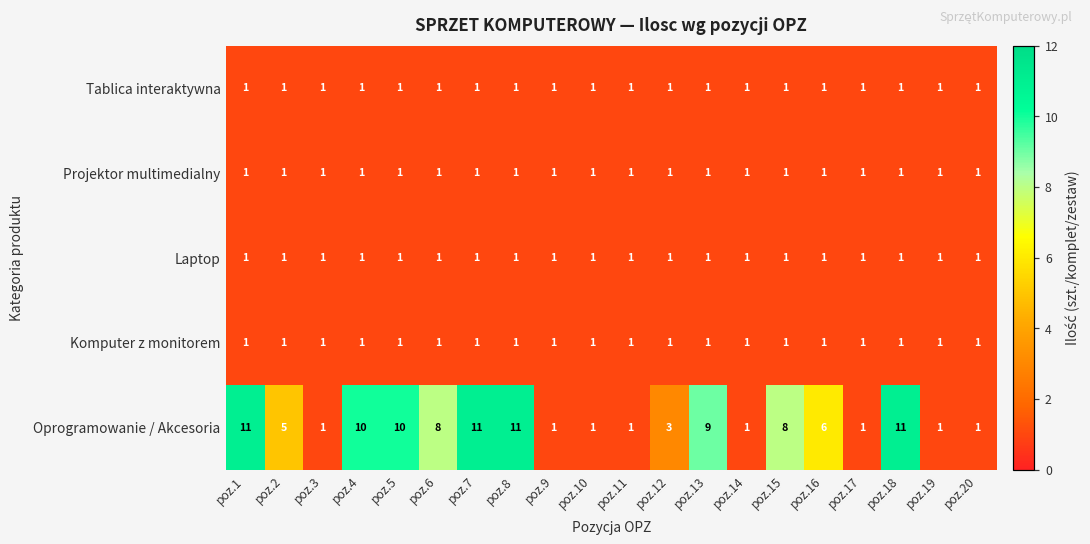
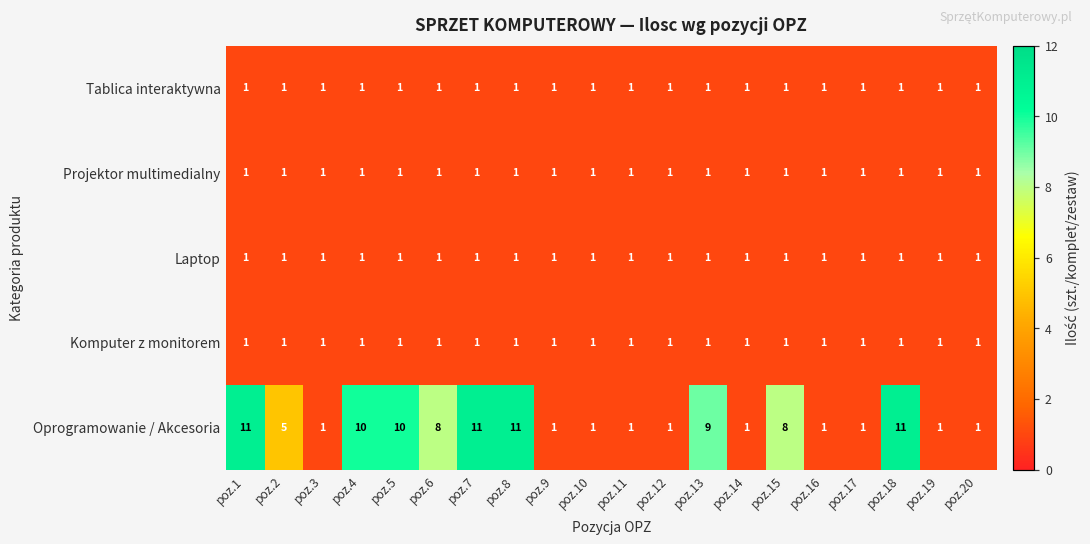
  {
    "Tablica interaktywna": {
      "poz.1": 1,
      "poz.2": 1,
      "poz.3": 1,
      "poz.4": 1,
      "poz.5": 1,
      "poz.6": 1,
      "poz.7": 1,
      "poz.8": 1,
      "poz.9": 1,
      "poz.10": 1,
      "poz.11": 1,
      "poz.12": 1,
      "poz.13": 1,
      "poz.14": 1,
      "poz.15": 1,
      "poz.16": 1,
      "poz.17": 1,
      "poz.18": 1,
      "poz.19": 1,
      "poz.20": 1
    },
    "Projektor multimedialny": {
      "poz.1": 1,
      "poz.2": 1,
      "poz.3": 1,
      "poz.4": 1,
      "poz.5": 1,
      "poz.6": 1,
      "poz.7": 1,
      "poz.8": 1,
      "poz.9": 1,
      "poz.10": 1,
      "poz.11": 1,
      "poz.12": 1,
      "poz.13": 1,
      "poz.14": 1,
      "poz.15": 1,
      "poz.16": 1,
      "poz.17": 1,
      "poz.18": 1,
      "poz.19": 1,
      "poz.20": 1
    },
    "Laptop": {
      "poz.1": 1,
      "poz.2": 1,
      "poz.3": 1,
      "poz.4": 1,
      "poz.5": 1,
      "poz.6": 1,
      "poz.7": 1,
      "poz.8": 1,
      "poz.9": 1,
      "poz.10": 1,
      "poz.11": 1,
      "poz.12": 1,
      "poz.13": 1,
      "poz.14": 1,
      "poz.15": 1,
      "poz.16": 1,
      "poz.17": 1,
      "poz.18": 1,
      "poz.19": 1,
      "poz.20": 1
    },
    "Komputer z monitorem": {
      "poz.1": 1,
      "poz.2": 1,
      "poz.3": 1,
      "poz.4": 1,
      "poz.5": 1,
      "poz.6": 1,
      "poz.7": 1,
      "poz.8": 1,
      "poz.9": 1,
      "poz.10": 1,
      "poz.11": 1,
      "poz.12": 1,
      "poz.13": 1,
      "poz.14": 1,
      "poz.15": 1,
      "poz.16": 1,
      "poz.17": 1,
      "poz.18": 1,
      "poz.19": 1,
      "poz.20": 1
    },
    "Oprogramowanie / Akcesoria": {
      "poz.1": 11,
      "poz.2": 5,
      "poz.3": 1,
      "poz.4": 10,
      "poz.5": 10,
      "poz.6": 8,
      "poz.7": 11,
      "poz.8": 11,
      "poz.9": 1,
      "poz.10": 1,
      "poz.11": 1,
-     "poz.12": 3,
+     "poz.12": 1,
      "poz.13": 9,
      "poz.14": 1,
      "poz.15": 8,
-     "poz.16": 6,
+     "poz.16": 1,
      "poz.17": 1,
      "poz.18": 11,
      "poz.19": 1,
      "poz.20": 1
    }
  }
